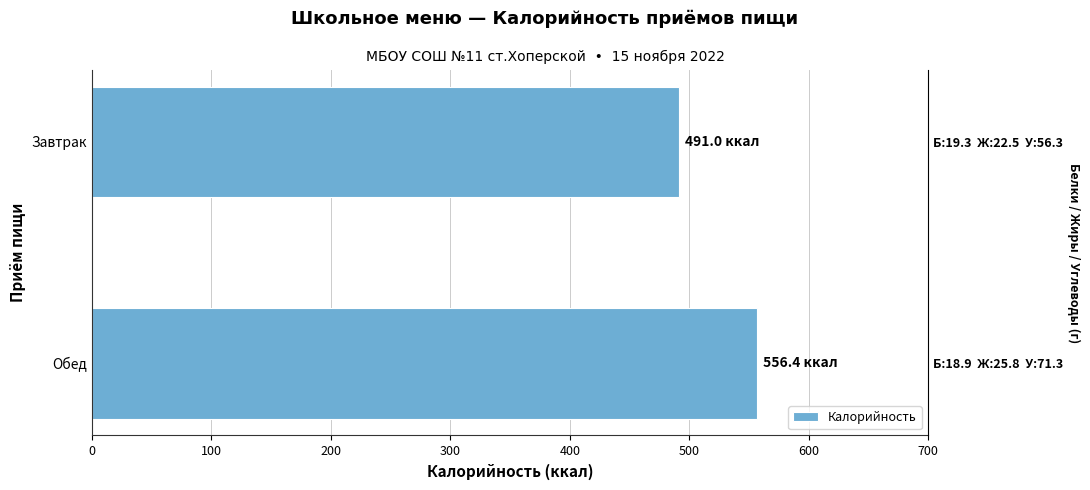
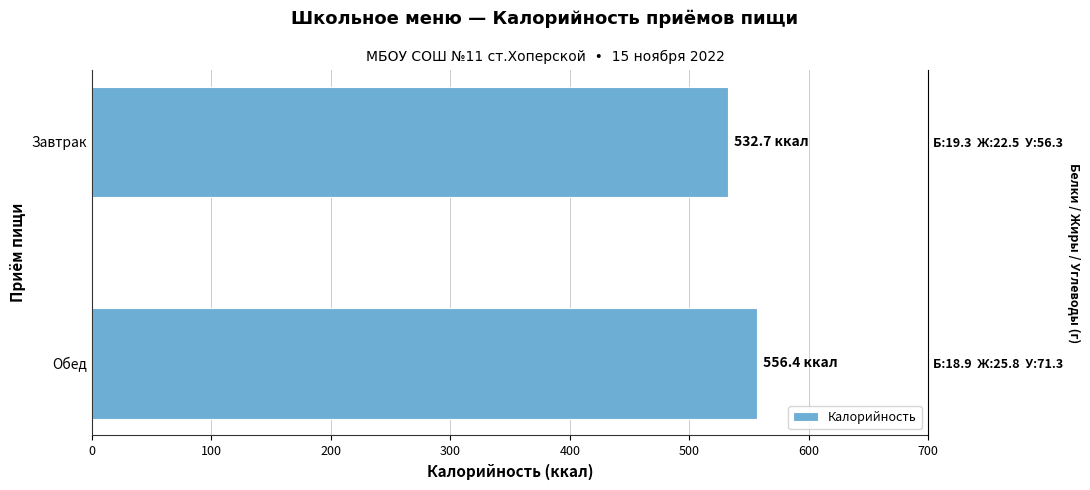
  {
-   "Завтрак": 491.0,
+   "Завтрак": 532.7,
    "Обед": 556.4
  }
